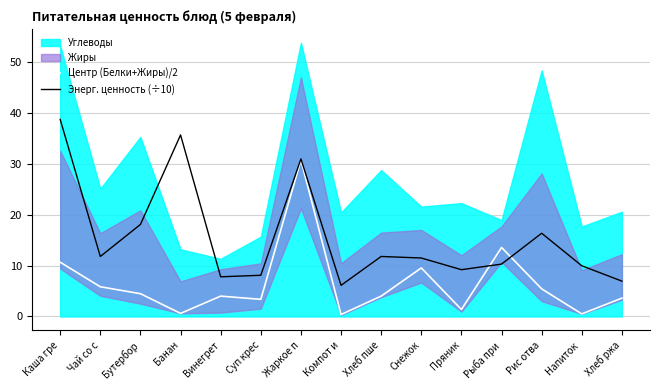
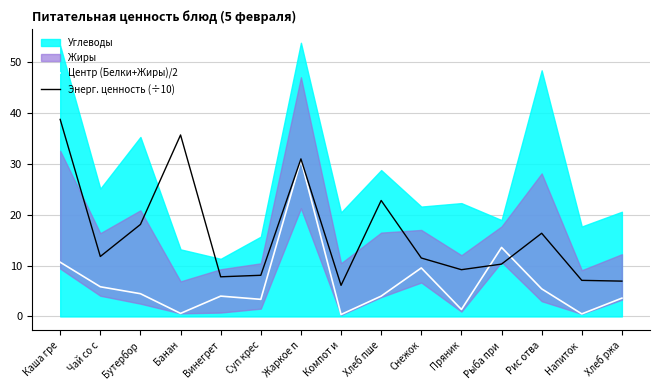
  {
    "Центр (Белки+Жиры)/2": {
      "Каша гре": 11,
      "Чай со с": 6,
      "Бутербор": 4,
      "Банан": 1,
      "Винегрет": 4,
      "Суп крес": 3,
      "Компот и": 0,
      "Хлеб пше": 4,
      "Снежок": 10,
      "Пряник": 1,
      "Рыба при": 14,
      "Рис отва": 5,
      "Напиток": 1,
      "Хлеб ржа": 4
    },
    "Углеводы": {
      "Каша гре": 53,
      "Чай со с": 25,
      "Бутербор": 35,
      "Банан": 13,
      "Винегрет": 11,
      "Суп крес": 16,
      "Жаркое п": 54,
      "Компот и": 20,
      "Хлеб пше": 29,
      "Снежок": 22,
      "Пряник": 22,
      "Рыба при": 19,
      "Рис отва": 48,
      "Напиток": 18,
      "Хлеб ржа": 21
    },
    "Энерг. ценность (÷10)": {
      "Каша гре": 39,
      "Чай со с": 12,
      "Бутербор": 18,
      "Банан": 36,
      "Винегрет": 8,
      "Суп крес": 8,
      "Компот и": 6,
-     "Хлеб пше": 12,
+     "Хлеб пше": 23,
      "Снежок": 12,
      "Пряник": 9,
      "Рыба при": 10,
      "Рис отва": 16,
-     "Напиток": 10,
+     "Напиток": 7,
      "Хлеб ржа": 7
    }
  }
